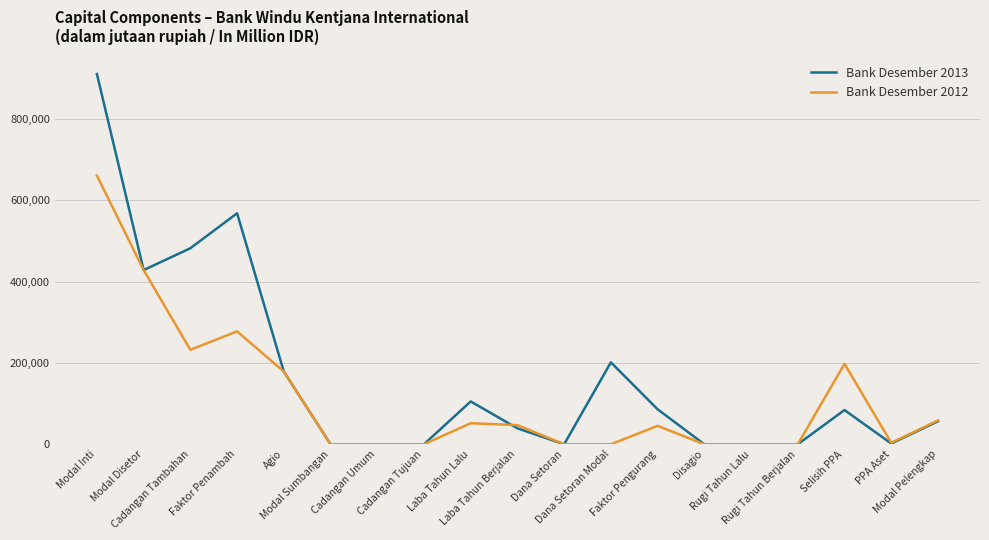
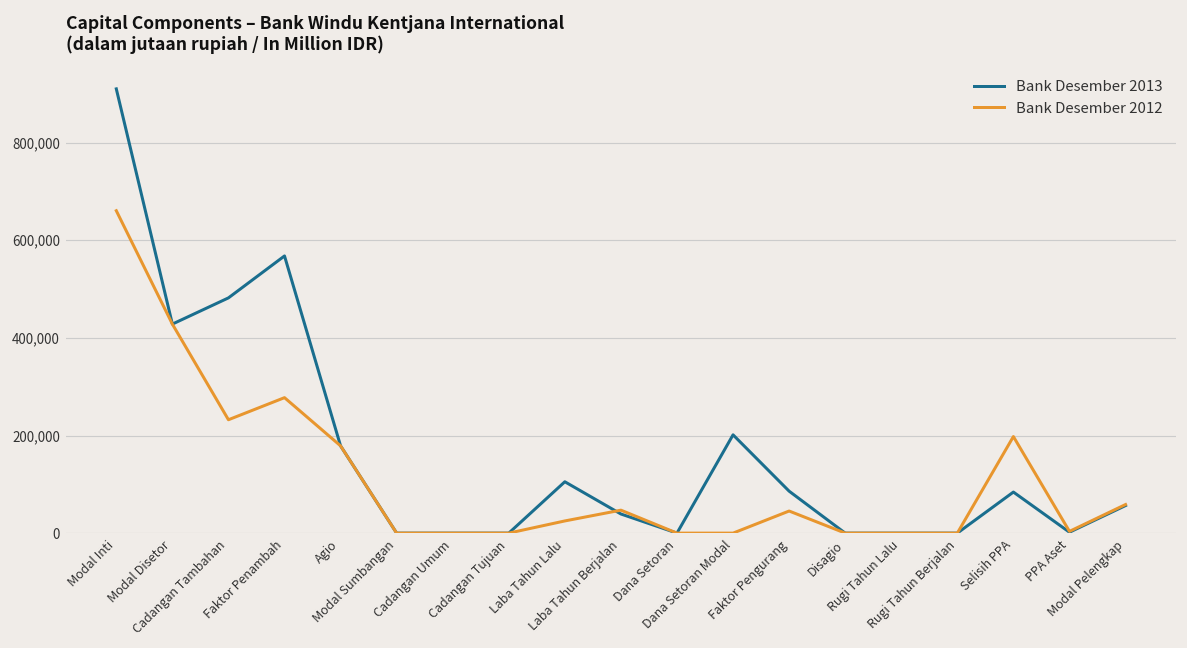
  {
    "Bank Desember 2013": {
      "Modal Inti": "910,000",
      "Cadangan Tambahan": "480,000",
      "Faktor Penambah": "570,000",
      "Laba Tahun Lalu": "110,000",
      "Laba Tahun Berjalan": "40,000",
      "Dana Setoran Modal": "200,000",
      "Faktor Pengurang": "90,000",
      "Selisih PPA": "80,000"
    },
    "Bank Desember 2012": {
      "Modal Inti": "660,000",
      "Cadangan Tambahan": "230,000",
      "Faktor Penambah": "280,000",
-     "Laba Tahun Lalu": "50,000",
+     "Laba Tahun Lalu": "20,000",
      "Laba Tahun Berjalan": "50,000",
      "Dana Setoran Modal": "0",
      "Faktor Pengurang": "50,000",
      "Selisih PPA": "200,000"
    }
  }
